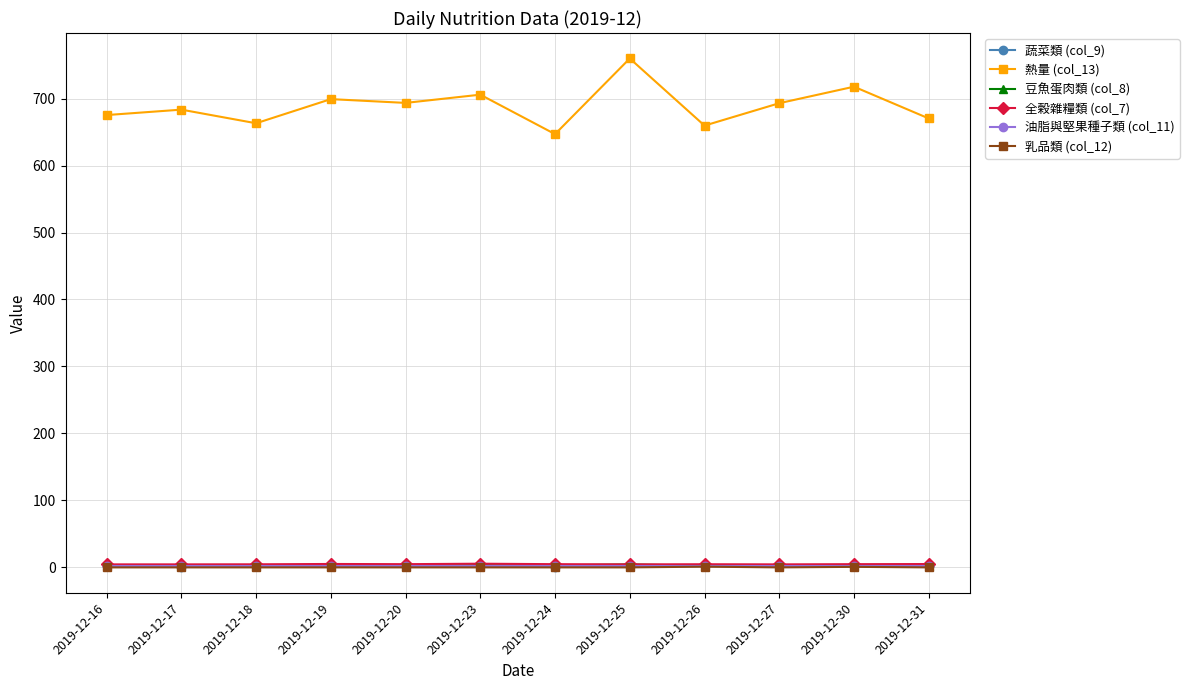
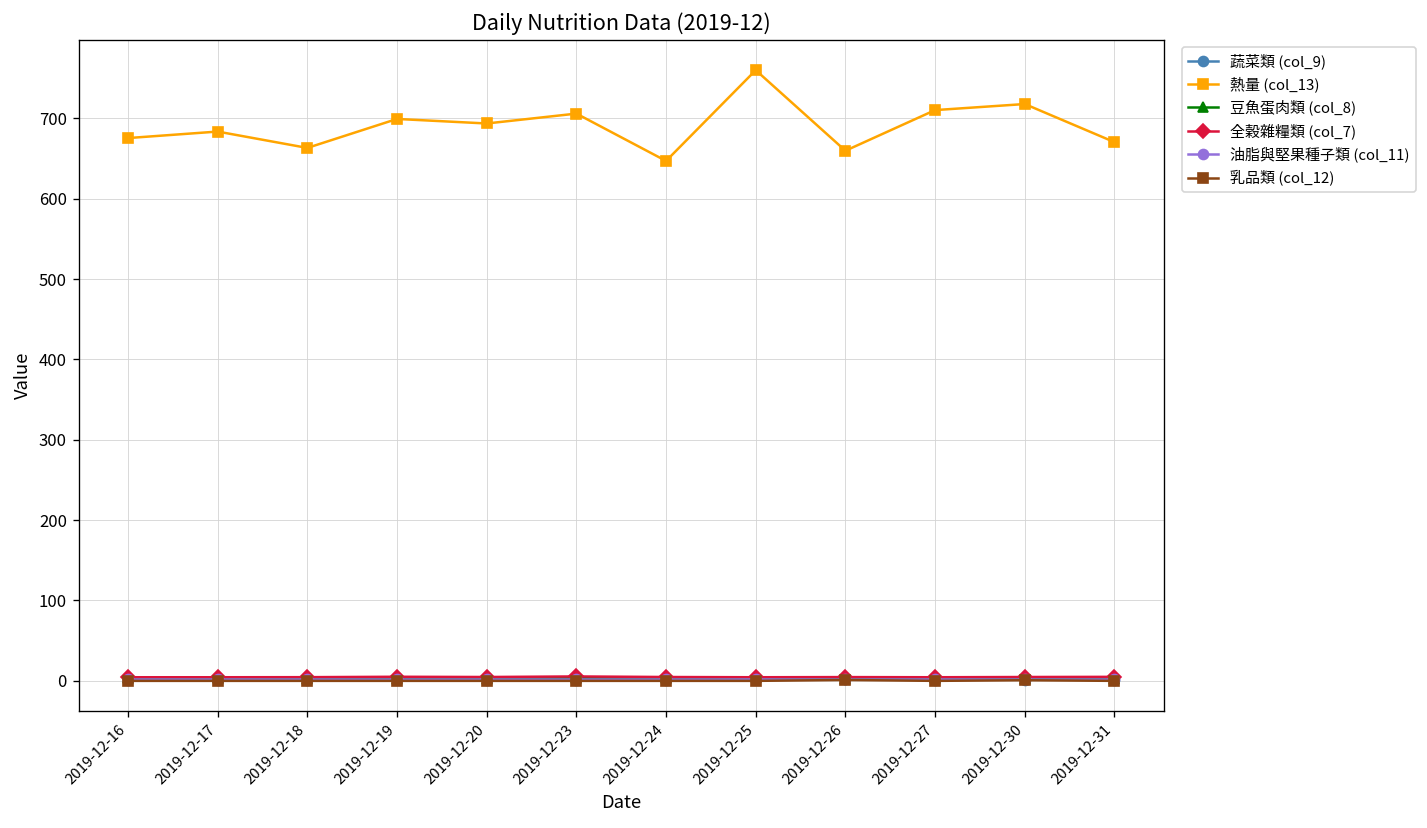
  {
    "熱量 (col_13)": {
      "2019-12-16": 680,
      "2019-12-17": 680,
      "2019-12-18": 660,
      "2019-12-19": 700,
      "2019-12-20": 690,
      "2019-12-23": 710,
      "2019-12-24": 650,
      "2019-12-25": 760,
      "2019-12-26": 660,
-     "2019-12-27": 690,
+     "2019-12-27": 710,
      "2019-12-30": 720,
      "2019-12-31": 670
    }
  }
